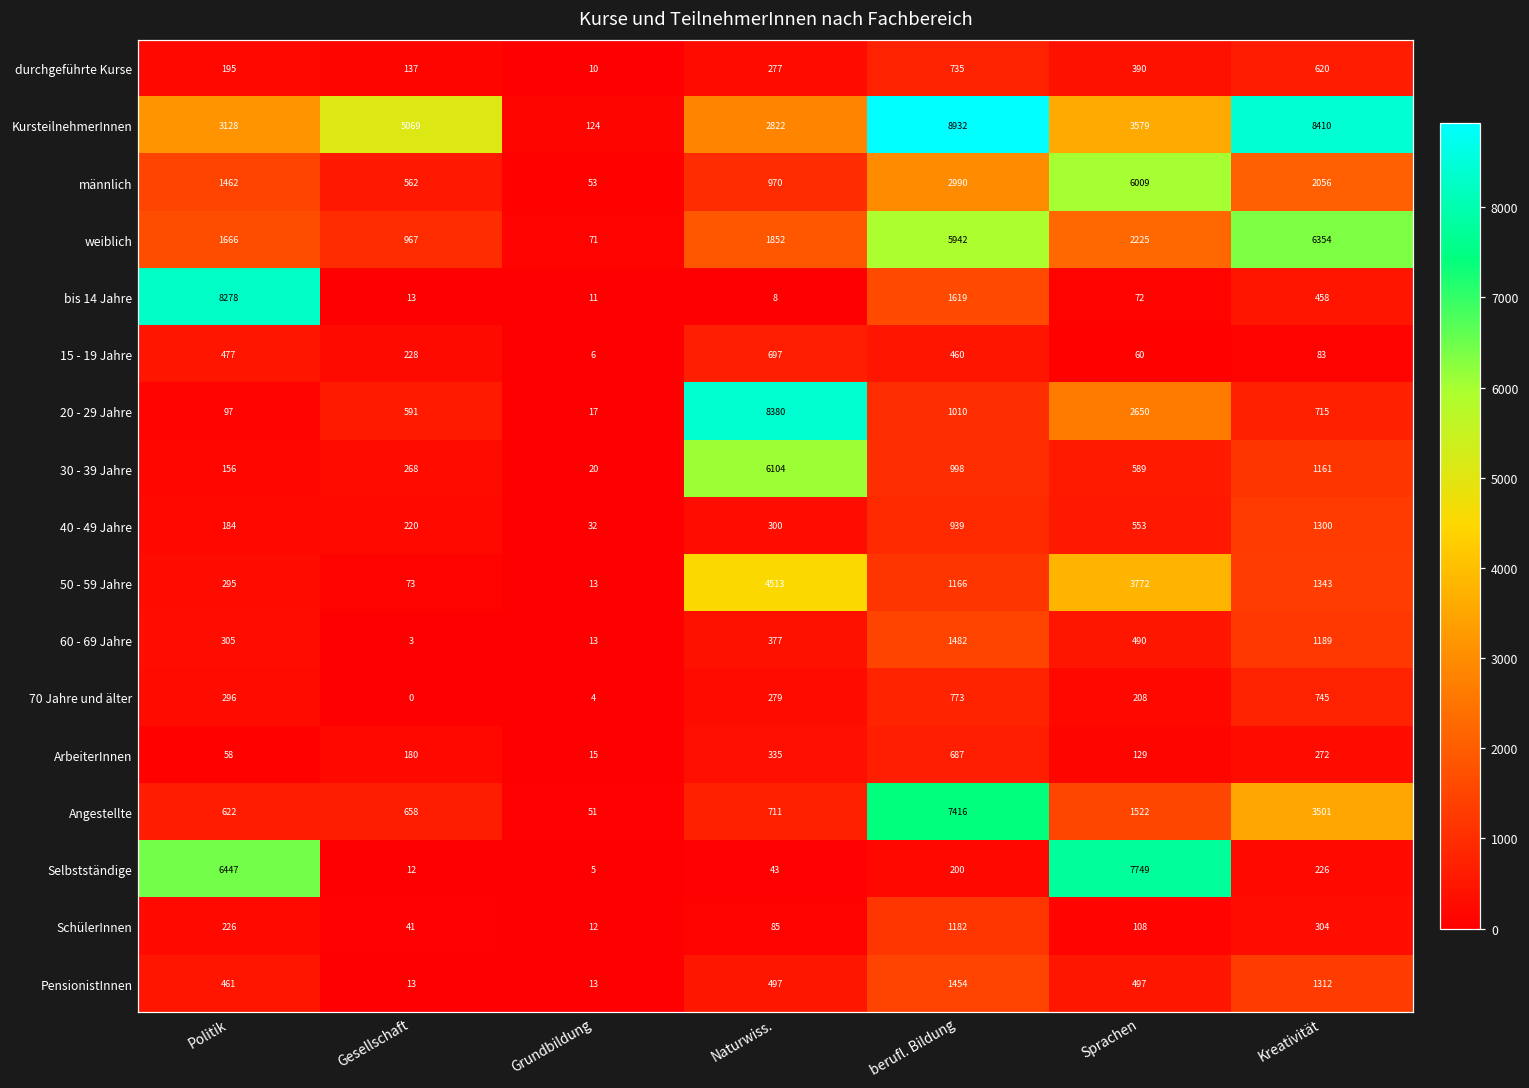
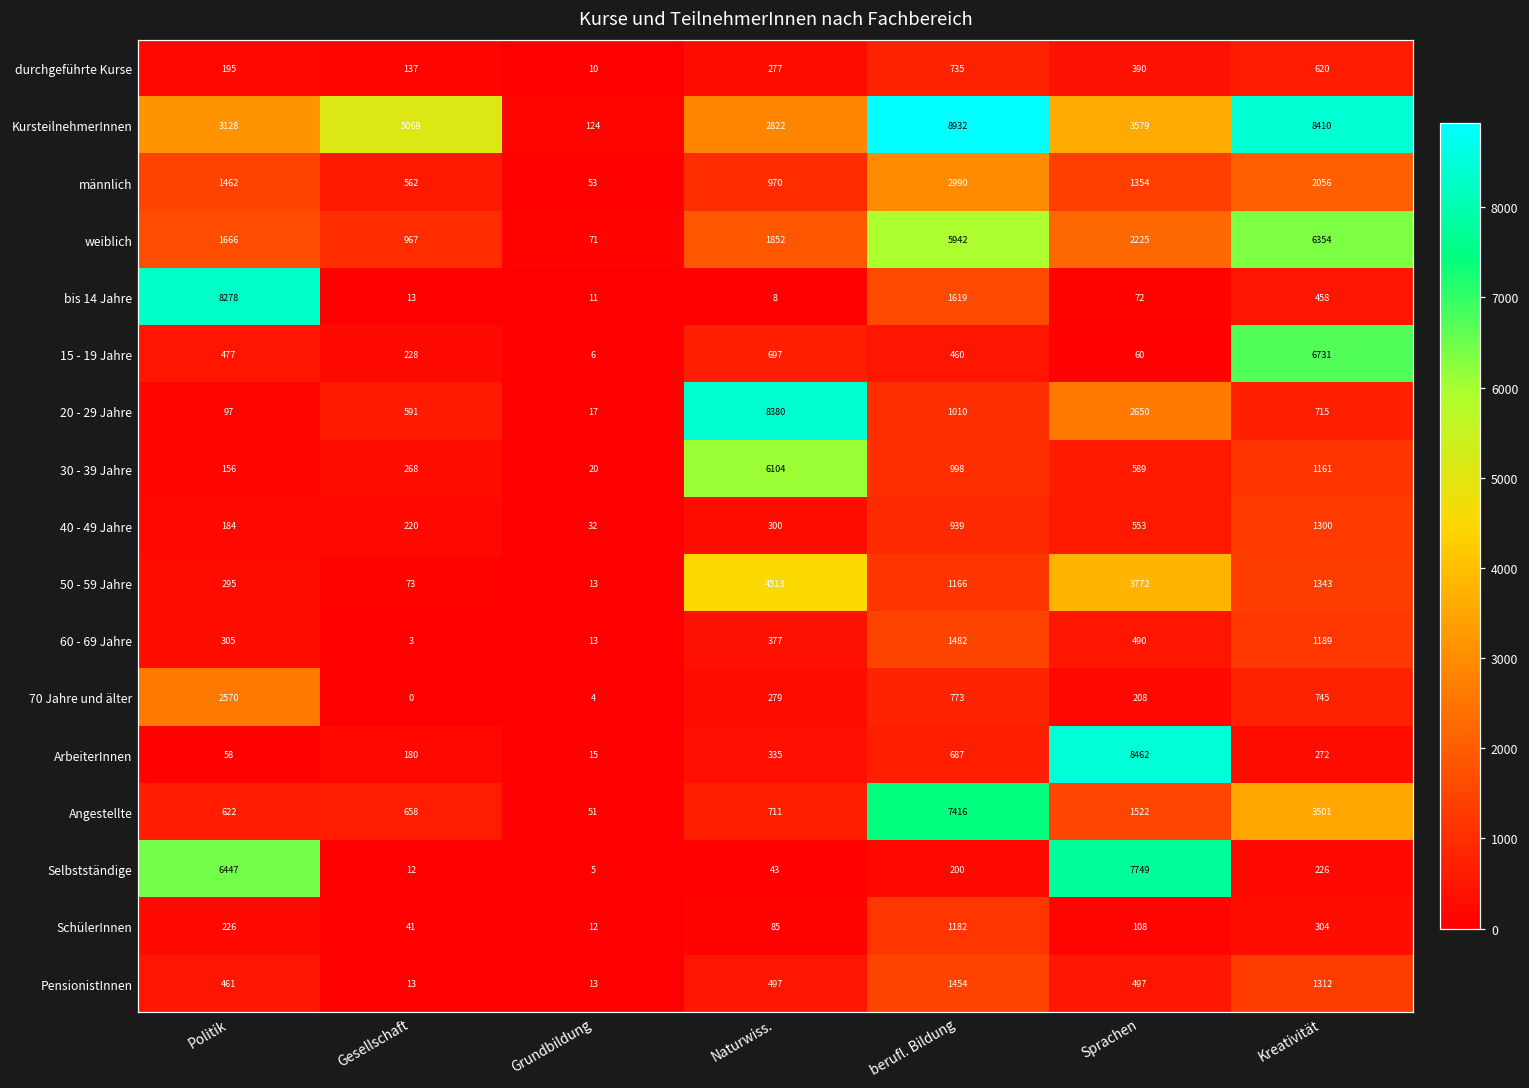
  {
    "durchgeführte Kurse": {
      "Politik": 195,
      "Gesellschaft": 137,
      "Grundbildung": 10,
      "Naturwiss.": 277,
      "berufl. Bildung": 735,
      "Sprachen": 390,
      "Kreativität": 620
    },
    "KursteilnehmerInnen": {
      "Politik": 3128,
      "Gesellschaft": 5069,
      "Grundbildung": 124,
      "Naturwiss.": 2822,
      "berufl. Bildung": 8932,
      "Sprachen": 3579,
      "Kreativität": 8410
    },
    "männlich": {
      "Politik": 1462,
      "Gesellschaft": 562,
      "Grundbildung": 53,
      "Naturwiss.": 970,
      "berufl. Bildung": 2990,
-     "Sprachen": 6009,
+     "Sprachen": 1354,
      "Kreativität": 2056
    },
    "weiblich": {
      "Politik": 1666,
      "Gesellschaft": 967,
      "Grundbildung": 71,
      "Naturwiss.": 1852,
      "berufl. Bildung": 5942,
      "Sprachen": 2225,
      "Kreativität": 6354
    },
    "bis 14 Jahre": {
      "Politik": 8278,
      "Gesellschaft": 13,
      "Grundbildung": 11,
      "Naturwiss.": 8,
      "berufl. Bildung": 1619,
      "Sprachen": 72,
      "Kreativität": 458
    },
    "15 - 19 Jahre": {
      "Politik": 477,
      "Gesellschaft": 228,
      "Grundbildung": 6,
      "Naturwiss.": 697,
      "berufl. Bildung": 460,
      "Sprachen": 60,
-     "Kreativität": 83
+     "Kreativität": 6731
    },
    "20 - 29 Jahre": {
      "Politik": 97,
      "Gesellschaft": 591,
      "Grundbildung": 17,
      "Naturwiss.": 8380,
      "berufl. Bildung": 1010,
      "Sprachen": 2650,
      "Kreativität": 715
    },
    "30 - 39 Jahre": {
      "Politik": 156,
      "Gesellschaft": 268,
      "Grundbildung": 20,
      "Naturwiss.": 6104,
      "berufl. Bildung": 998,
      "Sprachen": 589,
      "Kreativität": 1161
    },
    "40 - 49 Jahre": {
      "Politik": 184,
      "Gesellschaft": 220,
      "Grundbildung": 32,
      "Naturwiss.": 300,
      "berufl. Bildung": 939,
      "Sprachen": 553,
      "Kreativität": 1300
    },
    "50 - 59 Jahre": {
      "Politik": 295,
      "Gesellschaft": 73,
      "Grundbildung": 13,
      "Naturwiss.": 4513,
      "berufl. Bildung": 1166,
      "Sprachen": 3772,
      "Kreativität": 1343
    },
    "60 - 69 Jahre": {
      "Politik": 305,
      "Gesellschaft": 3,
      "Grundbildung": 13,
      "Naturwiss.": 377,
      "berufl. Bildung": 1482,
      "Sprachen": 490,
      "Kreativität": 1189
    },
    "70 Jahre und älter": {
-     "Politik": 296,
+     "Politik": 2570,
      "Gesellschaft": 0,
      "Grundbildung": 4,
      "Naturwiss.": 279,
      "berufl. Bildung": 773,
      "Sprachen": 208,
      "Kreativität": 745
    },
    "ArbeiterInnen": {
      "Politik": 58,
      "Gesellschaft": 180,
      "Grundbildung": 15,
      "Naturwiss.": 335,
      "berufl. Bildung": 687,
-     "Sprachen": 129,
+     "Sprachen": 8462,
      "Kreativität": 272
    },
    "Angestellte": {
      "Politik": 622,
      "Gesellschaft": 658,
      "Grundbildung": 51,
      "Naturwiss.": 711,
      "berufl. Bildung": 7416,
      "Sprachen": 1522,
      "Kreativität": 3501
    },
    "Selbstständige": {
      "Politik": 6447,
      "Gesellschaft": 12,
      "Grundbildung": 5,
      "Naturwiss.": 43,
      "berufl. Bildung": 200,
      "Sprachen": 7749,
      "Kreativität": 226
    },
    "SchülerInnen": {
      "Politik": 226,
      "Gesellschaft": 41,
      "Grundbildung": 12,
      "Naturwiss.": 85,
      "berufl. Bildung": 1182,
      "Sprachen": 108,
      "Kreativität": 304
    },
    "PensionistInnen": {
      "Politik": 461,
      "Gesellschaft": 13,
      "Grundbildung": 13,
      "Naturwiss.": 497,
      "berufl. Bildung": 1454,
      "Sprachen": 497,
      "Kreativität": 1312
    }
  }
